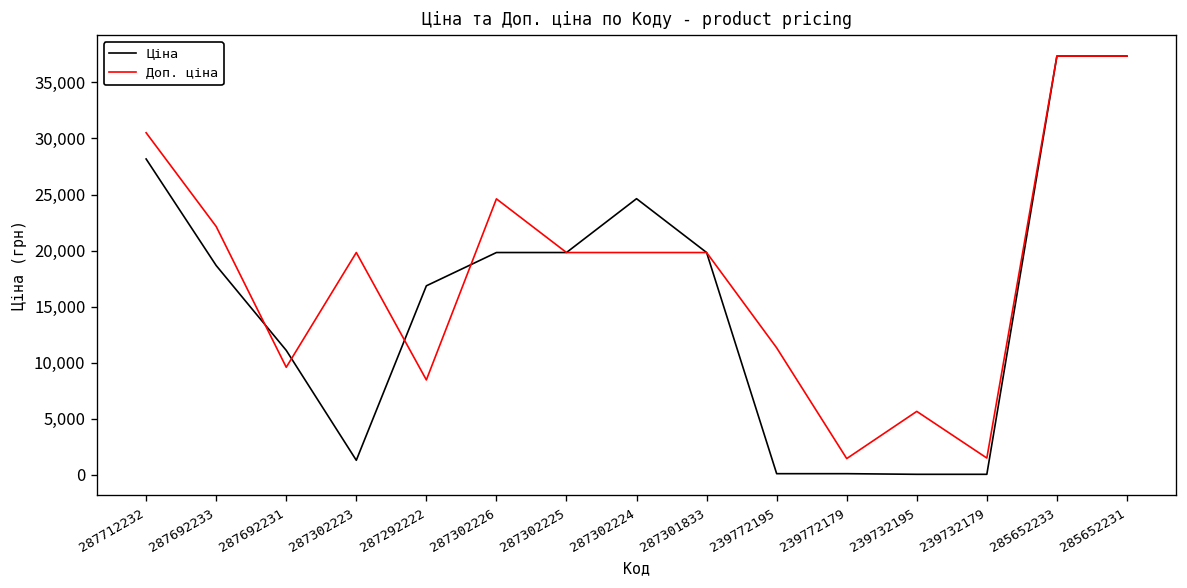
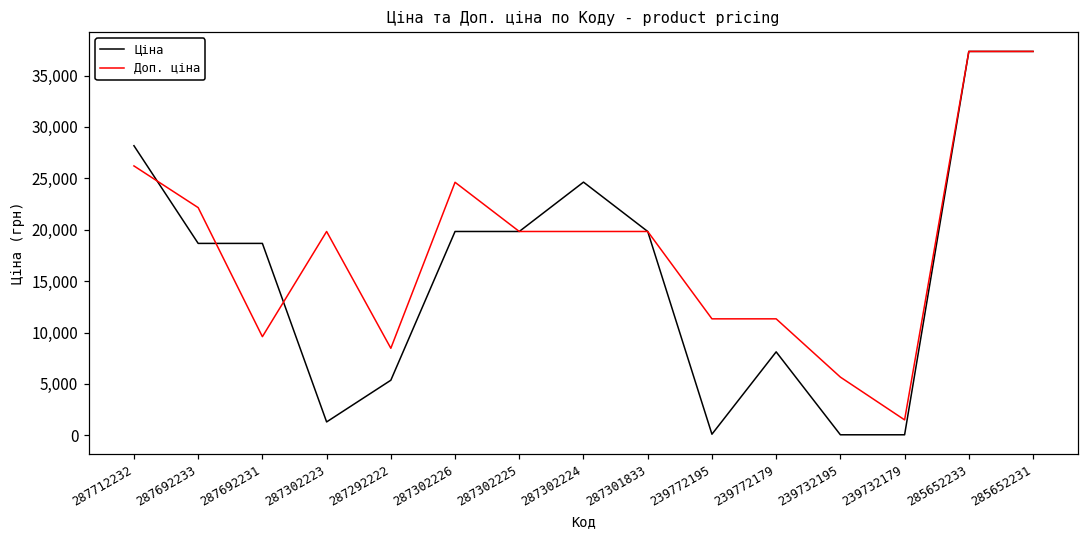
  {
    "Ціна": {
      "287712232": "28,000",
      "287692233": "19,000",
-     "287692231": "11,000",
+     "287692231": "19,000",
      "287302223": "1,000",
-     "287292222": "17,000",
+     "287292222": "5,000",
      "287302226": "20,000",
      "287302224": "25,000",
      "239772195": "0",
-     "239772179": "0",
+     "239772179": "8,000",
      "239732195": "0",
      "239732179": "0"
    },
    "Доп. ціна": {
-     "287712232": "31,000",
+     "287712232": "26,000",
      "287692233": "22,000",
      "287692231": "10,000",
      "287302223": "20,000",
      "287292222": "8,000",
      "287302226": "25,000",
      "287302224": "20,000",
      "239772195": "11,000",
-     "239772179": "1,000",
+     "239772179": "11,000",
      "239732195": "6,000",
      "239732179": "2,000"
    }
  }
